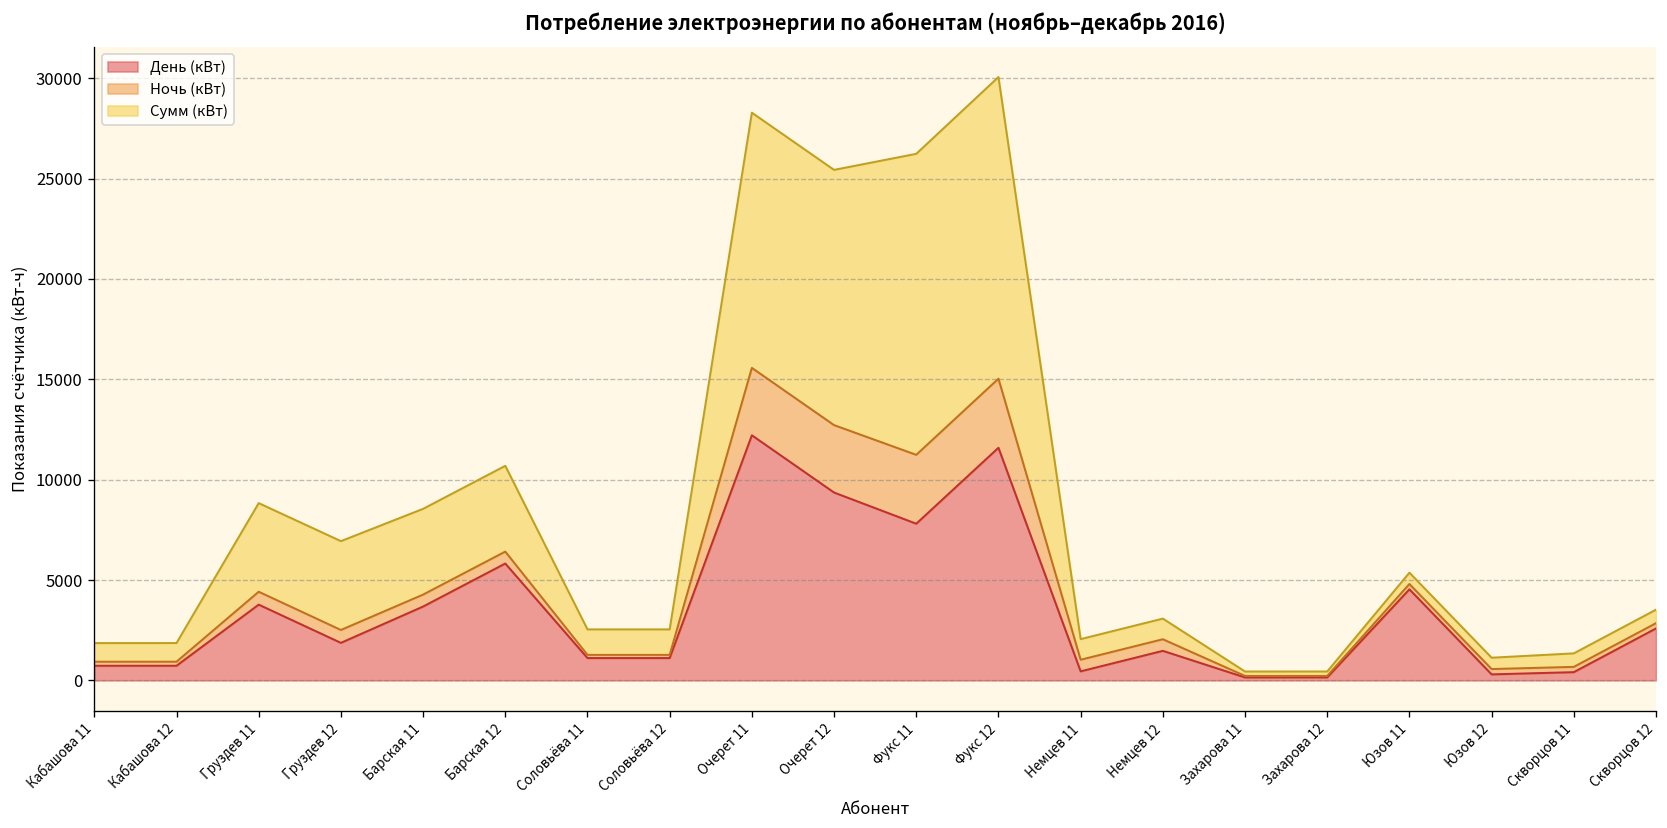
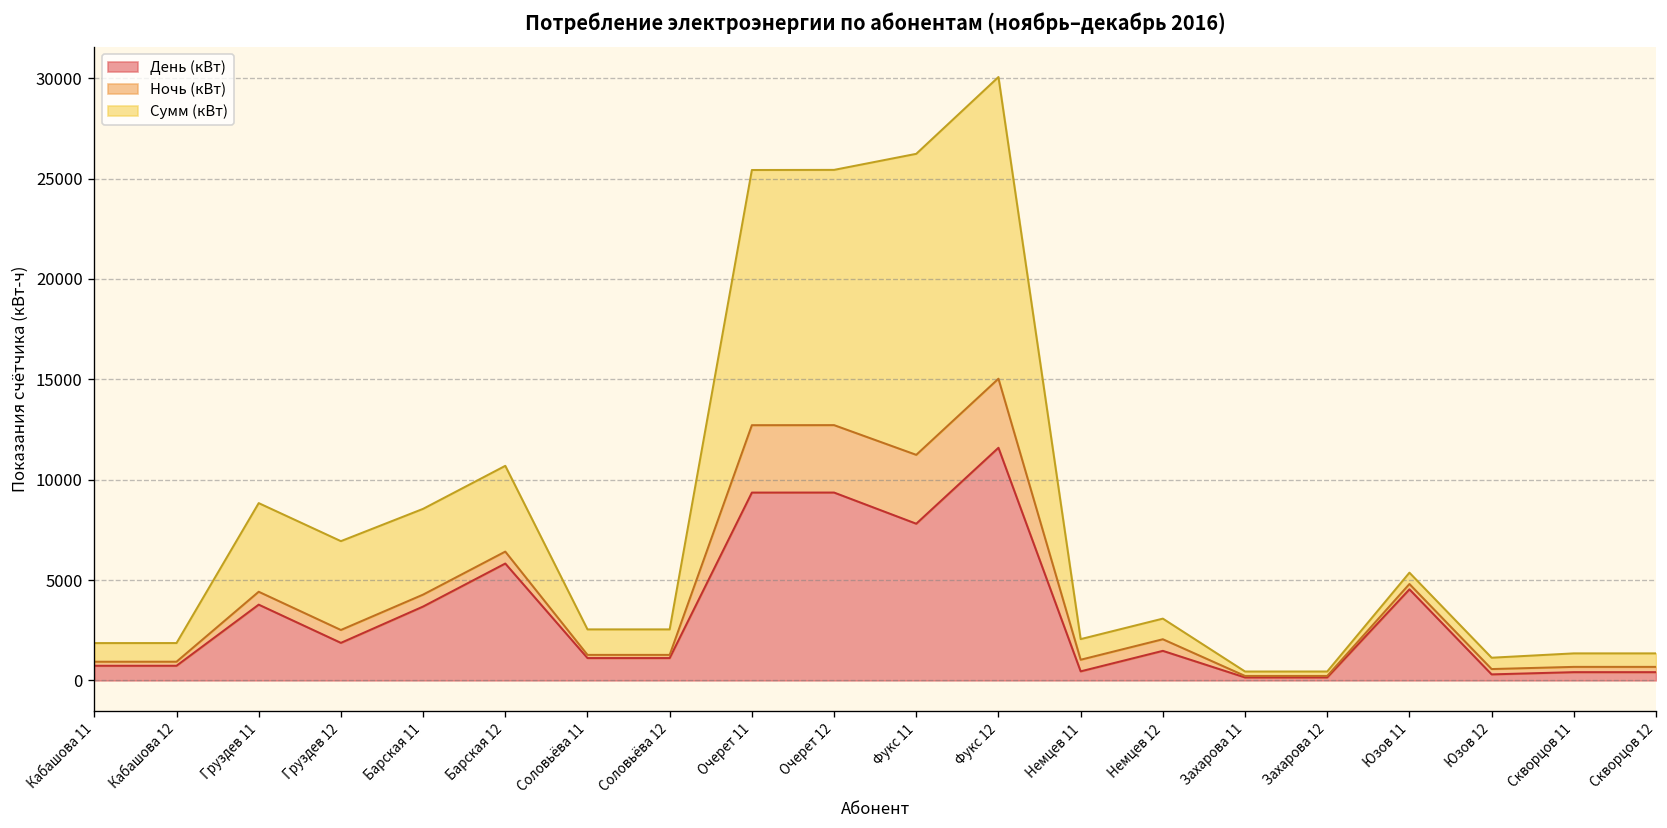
  {
    "День (кВт)": {
      "Кабашова 11": 700,
      "Кабашова 12": 700,
      "Груздев 11": 3800,
      "Груздев 12": 1900,
      "Барская 11": 3700,
      "Барская 12": 5800,
      "Соловьёва 11": 1100,
      "Соловьёва 12": 1100,
-     "Очерет 11": 12200,
+     "Очерет 11": 9400,
      "Очерет 12": 9400,
      "Фукс 11": 7800,
      "Фукс 12": 11600,
      "Немцев 11": 400,
      "Немцев 12": 1500,
      "Юзов 11": 4500,
      "Юзов 12": 300,
      "Скворцов 11": 400,
-     "Скворцов 12": 2600
+     "Скворцов 12": 400
    }
  }
